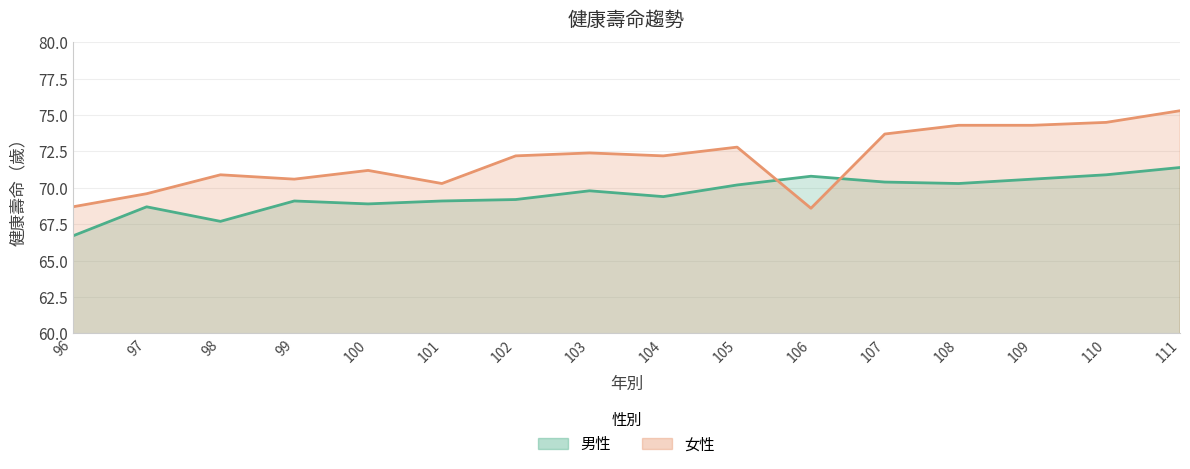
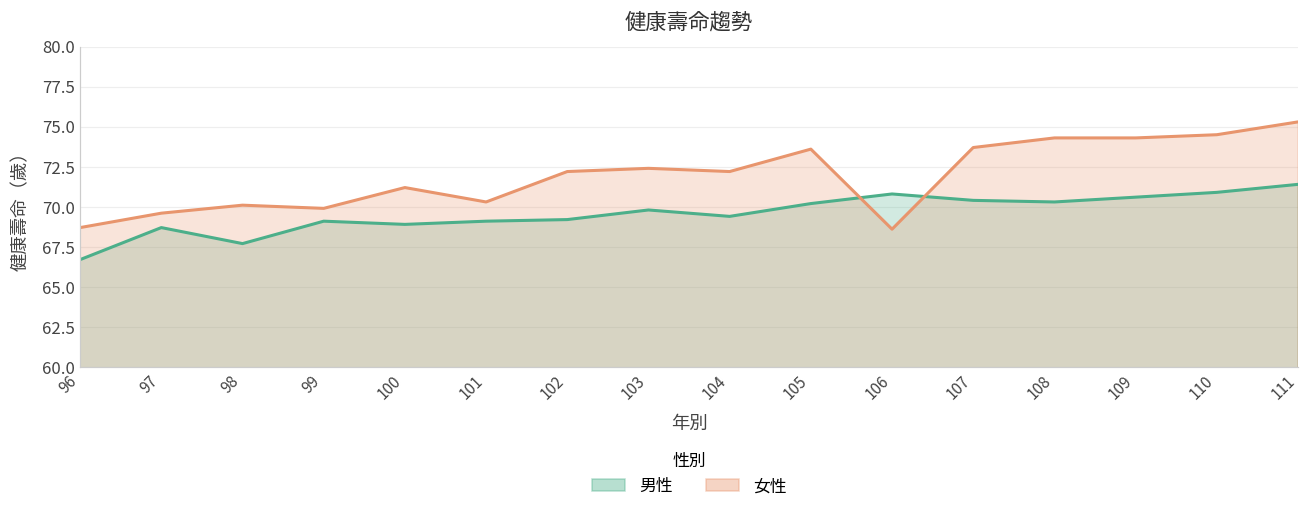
  {
    "男性": {
      "96": 66.7,
      "97": 68.7,
      "98": 67.7,
      "99": 69.1,
      "100": 68.9,
      "101": 69.1,
      "102": 69.2,
      "103": 69.8,
      "104": 69.4,
      "105": 70.2,
      "106": 70.8,
      "107": 70.4,
      "108": 70.3,
      "109": 70.6,
      "110": 70.9,
      "111": 71.4
    },
    "女性": {
      "96": 68.7,
      "97": 69.6,
-     "98": 70.9,
-     "99": 70.6,
+     "98": 70.1,
+     "99": 69.9,
      "100": 71.2,
      "101": 70.3,
      "102": 72.2,
      "103": 72.4,
      "104": 72.2,
-     "105": 72.8,
+     "105": 73.6,
      "106": 68.6,
      "107": 73.7,
      "108": 74.3,
      "109": 74.3,
      "110": 74.5,
      "111": 75.3
    }
  }
